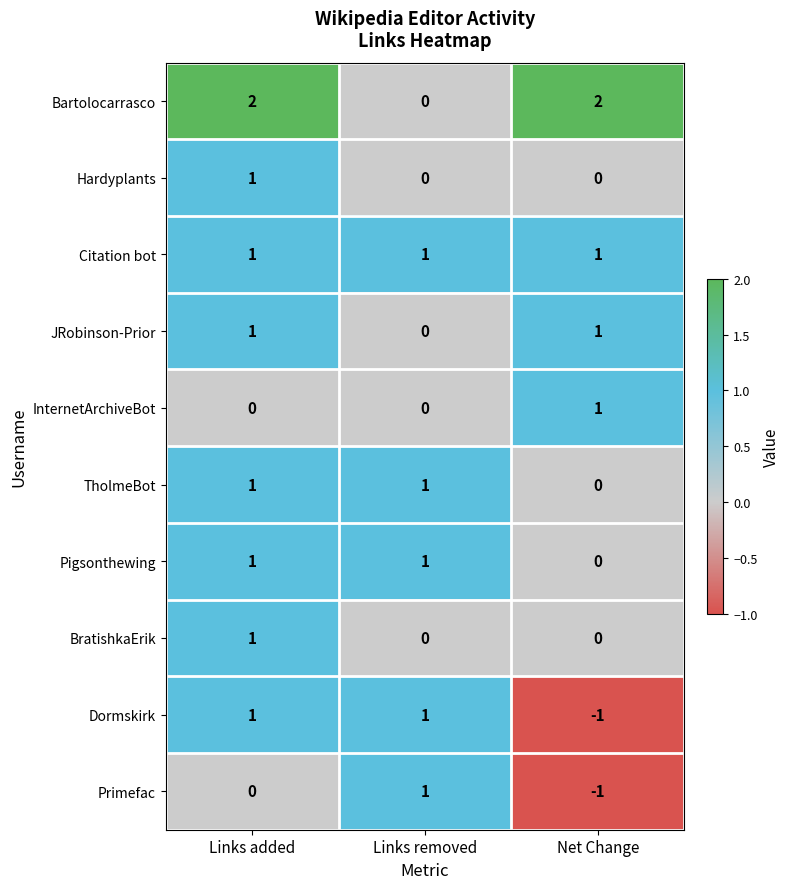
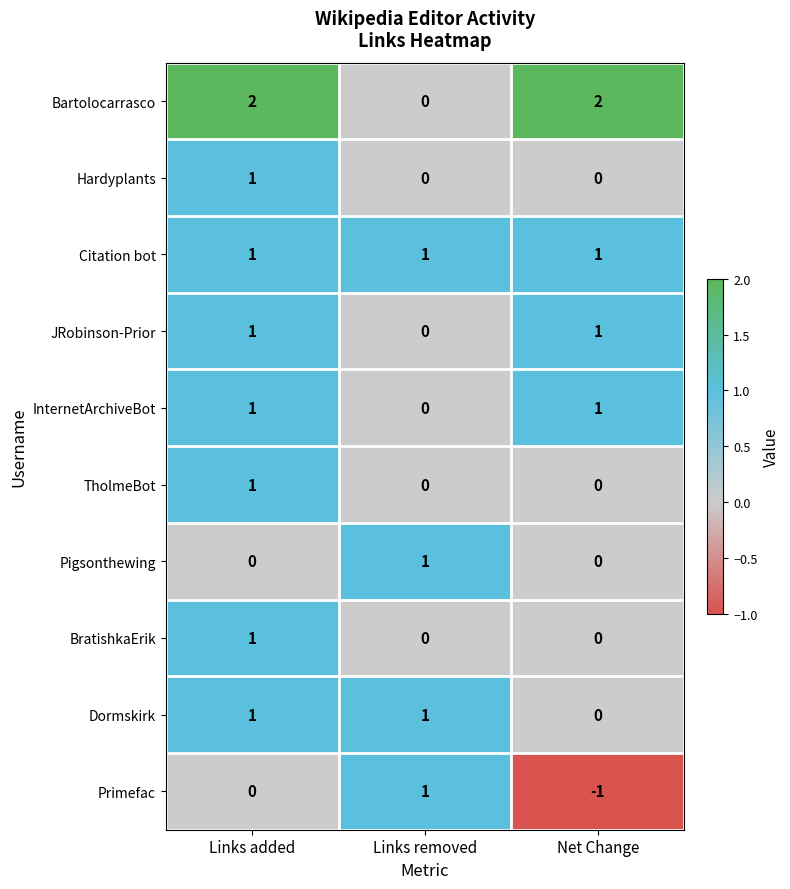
  {
    "Bartolocarrasco": {
      "Links added": 2,
      "Links removed": 0,
      "Net Change": 2
    },
    "Hardyplants": {
      "Links added": 1,
      "Links removed": 0,
      "Net Change": 0
    },
    "Citation bot": {
      "Links added": 1,
      "Links removed": 1,
      "Net Change": 1
    },
    "JRobinson-Prior": {
      "Links added": 1,
      "Links removed": 0,
      "Net Change": 1
    },
    "InternetArchiveBot": {
-     "Links added": 0,
+     "Links added": 1,
      "Links removed": 0,
      "Net Change": 1
    },
    "TholmeBot": {
      "Links added": 1,
-     "Links removed": 1,
+     "Links removed": 0,
      "Net Change": 0
    },
    "Pigsonthewing": {
-     "Links added": 1,
+     "Links added": 0,
      "Links removed": 1,
      "Net Change": 0
    },
    "BratishkaErik": {
      "Links added": 1,
      "Links removed": 0,
      "Net Change": 0
    },
    "Dormskirk": {
      "Links added": 1,
      "Links removed": 1,
-     "Net Change": -1
+     "Net Change": 0
    },
    "Primefac": {
      "Links added": 0,
      "Links removed": 1,
      "Net Change": -1
    }
  }
